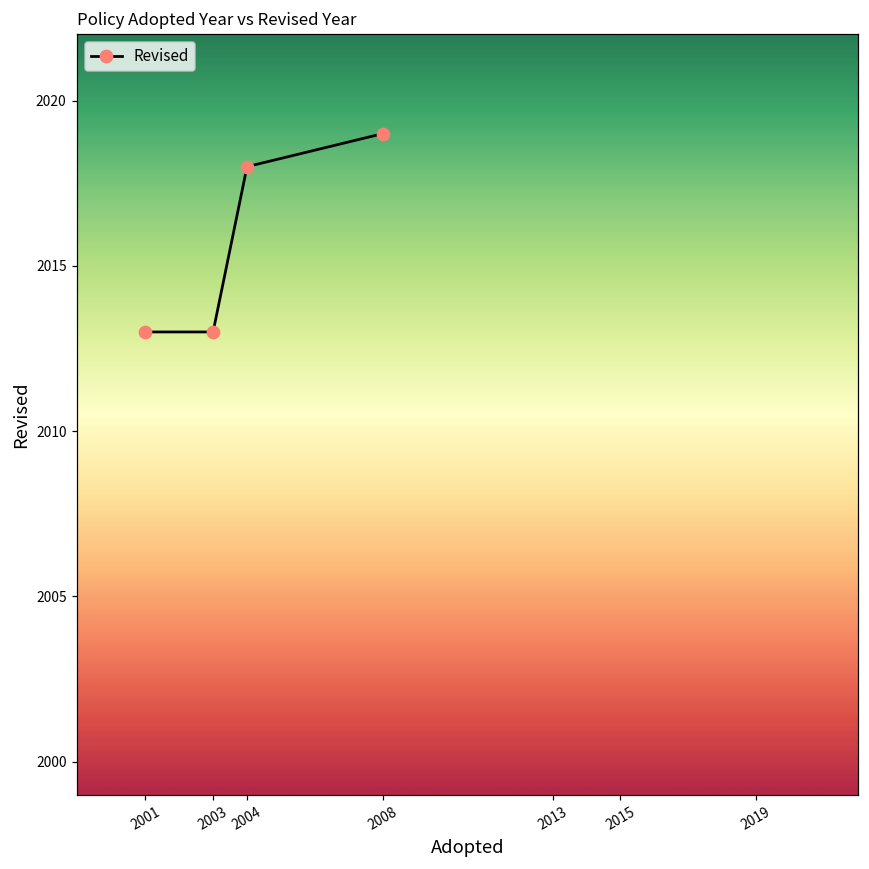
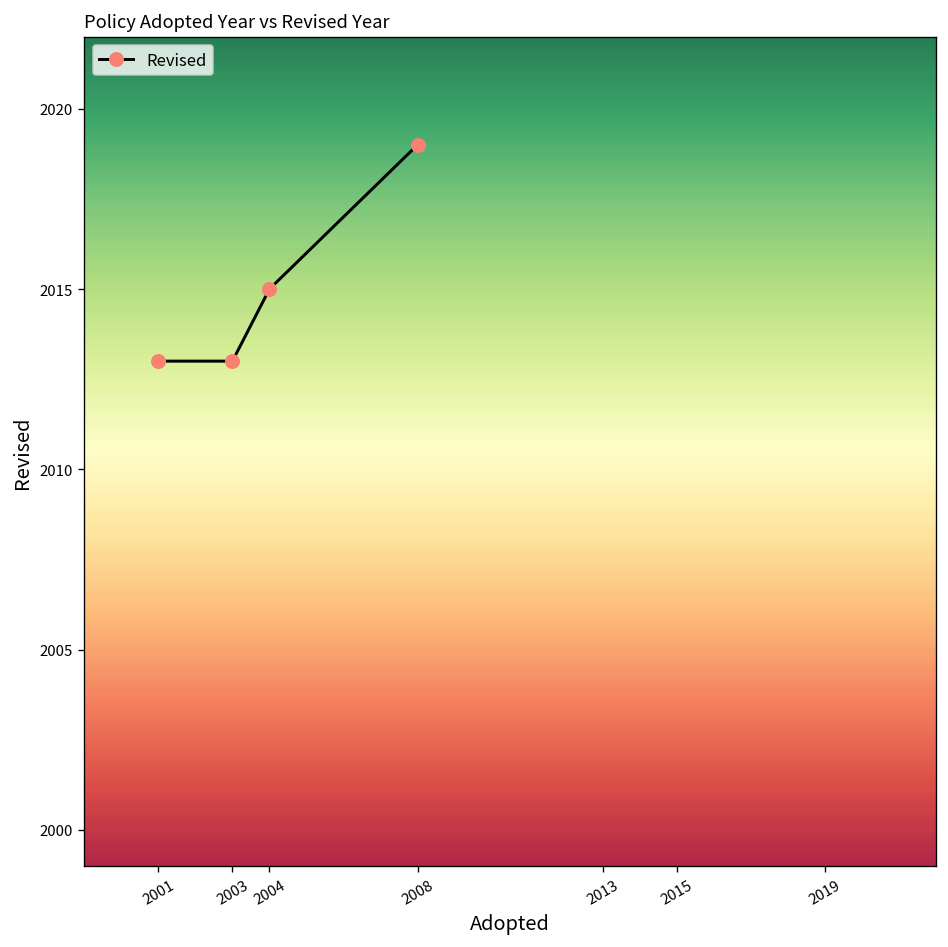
  {
    "2001": 2013,
    "2003": 2013,
-   "2004": 2018,
+   "2004": 2015,
    "2008": 2019
  }
